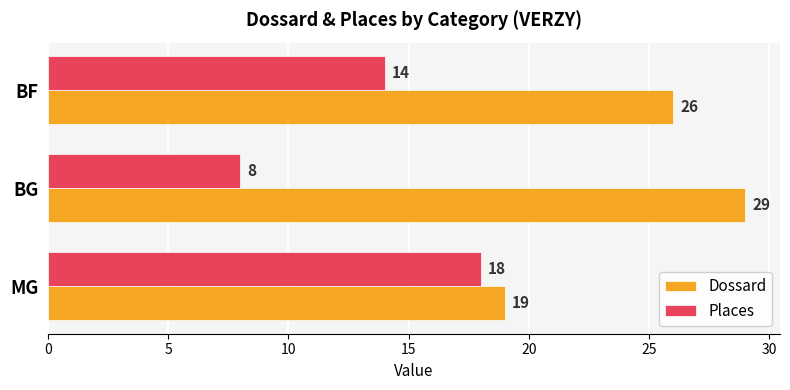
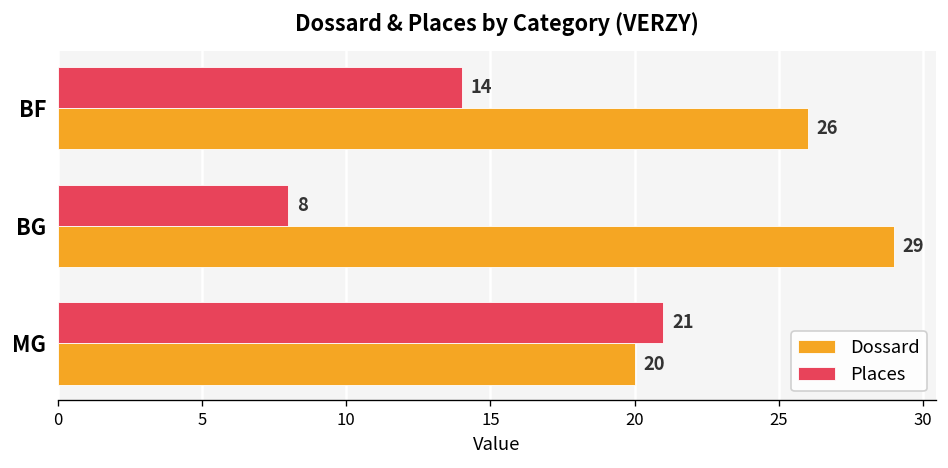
  {
    "Dossard": {
      "BF": 26,
      "BG": 29,
-     "MG": 19
+     "MG": 20
    },
    "Places": {
      "BF": 14,
      "BG": 8,
-     "MG": 18
+     "MG": 21
    }
  }
